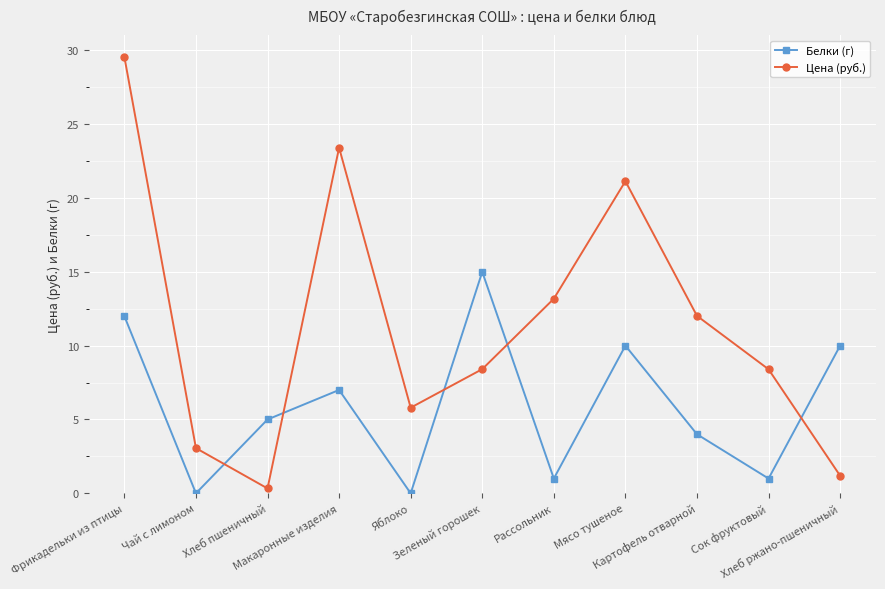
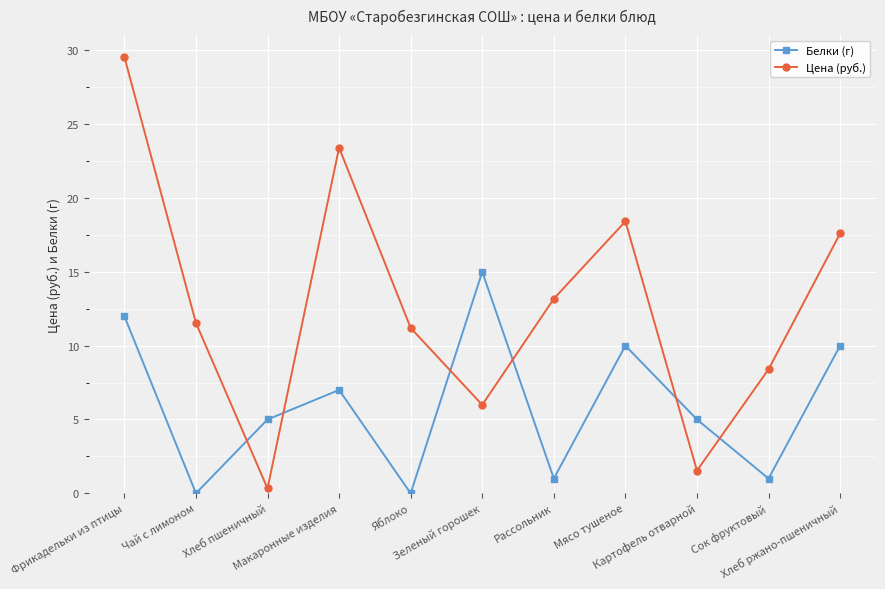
  {
    "Белки (г)": {
      "Фрикадельки из птицы": 12,
      "Чай с лимоном": 0,
      "Хлеб пшеничный": 5,
      "Макаронные изделия": 7,
      "Яблоко": 0,
      "Зеленый горошек": 15,
      "Рассольник": 1,
      "Мясо тушеное": 10,
-     "Картофель отварной": 4,
+     "Картофель отварной": 5,
      "Сок фруктовый": 1,
      "Хлеб ржано-пшеничный": 10
    },
    "Цена (руб.)": {
      "Фрикадельки из птицы": 29.6,
-     "Чай с лимоном": 3.1,
+     "Чай с лимоном": 11.5,
      "Хлеб пшеничный": 0.3,
      "Макаронные изделия": 23.4,
-     "Яблоко": 5.8,
-     "Зеленый горошек": 8.4,
+     "Яблоко": 11.2,
+     "Зеленый горошек": 6.0,
      "Рассольник": 13.2,
-     "Мясо тушеное": 21.1,
-     "Картофель отварной": 12.0,
+     "Мясо тушеное": 18.4,
+     "Картофель отварной": 1.5,
      "Сок фруктовый": 8.4,
-     "Хлеб ржано-пшеничный": 1.2
+     "Хлеб ржано-пшеничный": 17.6
    }
  }
